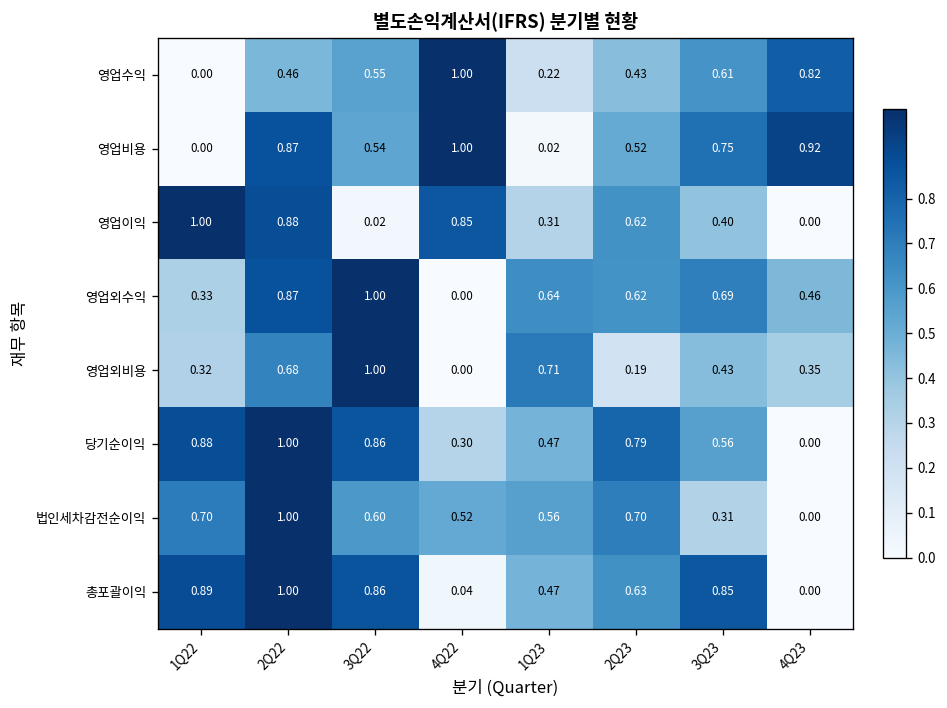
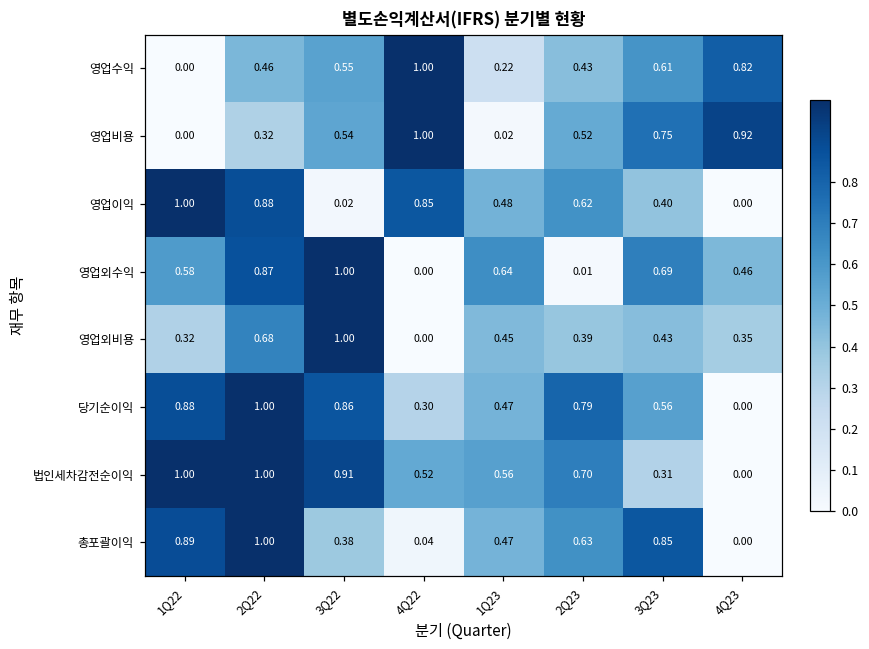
  {
    "영업수익": {
      "1Q22": 0.00,
      "2Q22": 0.46,
      "3Q22": 0.55,
      "4Q22": 1.00,
      "1Q23": 0.22,
      "2Q23": 0.43,
      "3Q23": 0.61,
      "4Q23": 0.82
    },
    "영업비용": {
      "1Q22": 0.00,
-     "2Q22": 0.87,
+     "2Q22": 0.32,
      "3Q22": 0.54,
      "4Q22": 1.00,
      "1Q23": 0.02,
      "2Q23": 0.52,
      "3Q23": 0.75,
      "4Q23": 0.92
    },
    "영업이익": {
      "1Q22": 1.00,
      "2Q22": 0.88,
      "3Q22": 0.02,
      "4Q22": 0.85,
-     "1Q23": 0.31,
+     "1Q23": 0.48,
      "2Q23": 0.62,
      "3Q23": 0.40,
      "4Q23": 0.00
    },
    "영업외수익": {
-     "1Q22": 0.33,
+     "1Q22": 0.58,
      "2Q22": 0.87,
      "3Q22": 1.00,
      "4Q22": 0.00,
      "1Q23": 0.64,
-     "2Q23": 0.62,
+     "2Q23": 0.01,
      "3Q23": 0.69,
      "4Q23": 0.46
    },
    "영업외비용": {
      "1Q22": 0.32,
      "2Q22": 0.68,
      "3Q22": 1.00,
      "4Q22": 0.00,
-     "1Q23": 0.71,
-     "2Q23": 0.19,
+     "1Q23": 0.45,
+     "2Q23": 0.39,
      "3Q23": 0.43,
      "4Q23": 0.35
    },
    "당기순이익": {
      "1Q22": 0.88,
      "2Q22": 1.00,
      "3Q22": 0.86,
      "4Q22": 0.30,
      "1Q23": 0.47,
      "2Q23": 0.79,
      "3Q23": 0.56,
      "4Q23": 0.00
    },
    "법인세차감전순이익": {
-     "1Q22": 0.70,
+     "1Q22": 1.00,
      "2Q22": 1.00,
-     "3Q22": 0.60,
+     "3Q22": 0.91,
      "4Q22": 0.52,
      "1Q23": 0.56,
      "2Q23": 0.70,
      "3Q23": 0.31,
      "4Q23": 0.00
    },
    "총포괄이익": {
      "1Q22": 0.89,
      "2Q22": 1.00,
-     "3Q22": 0.86,
+     "3Q22": 0.38,
      "4Q22": 0.04,
      "1Q23": 0.47,
      "2Q23": 0.63,
      "3Q23": 0.85,
      "4Q23": 0.00
    }
  }
